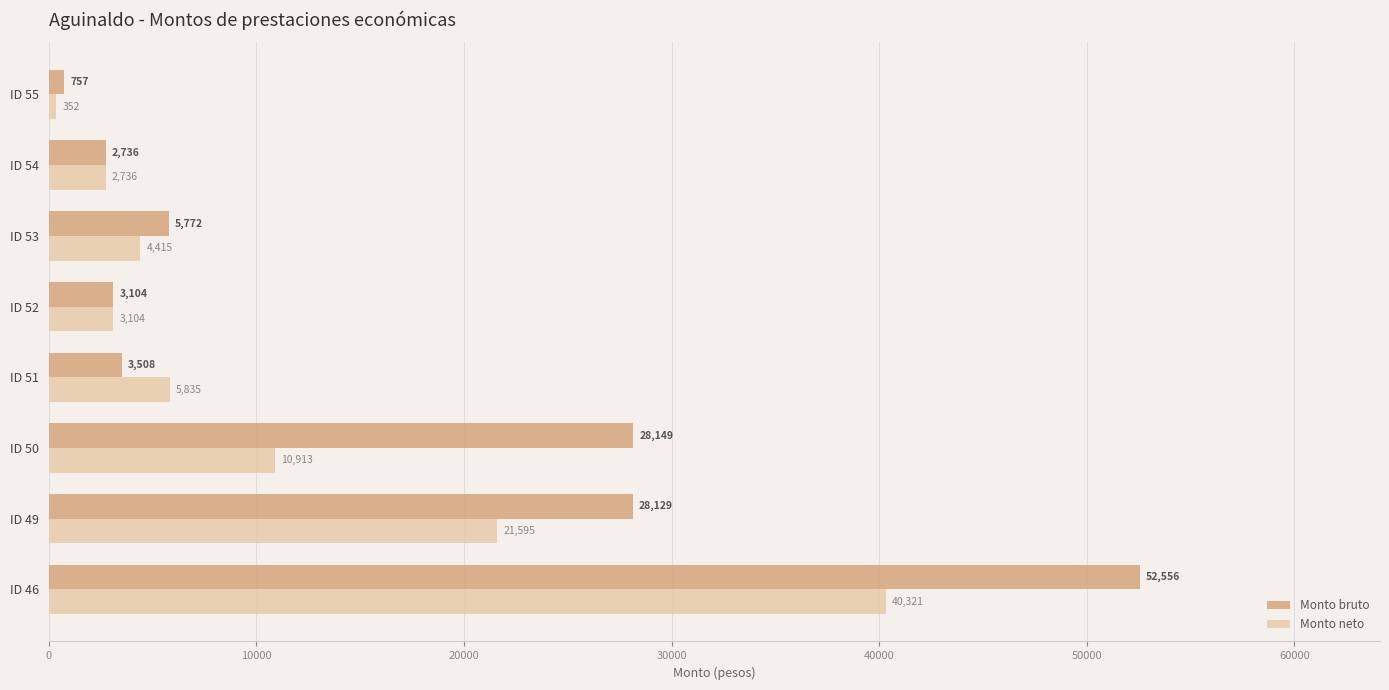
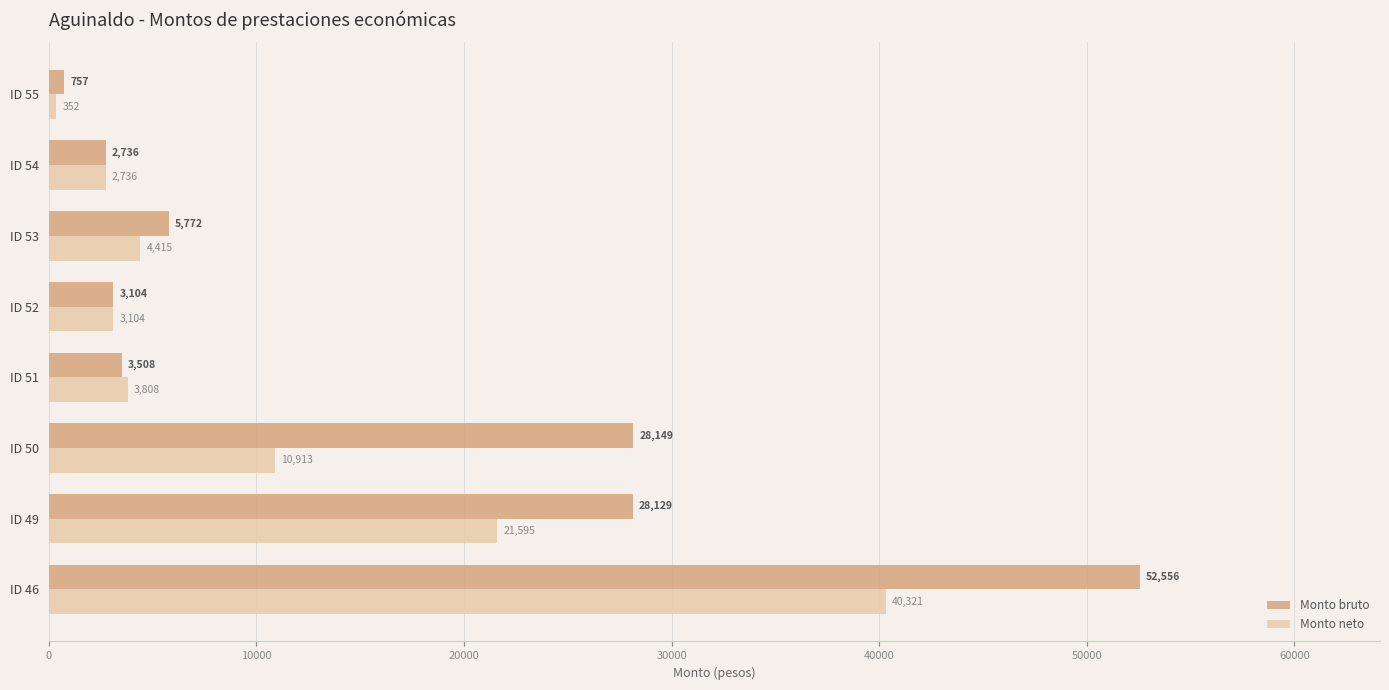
  {
    "Monto bruto": {
      "ID 55": "757",
      "ID 54": "2,736",
      "ID 53": "5,772",
      "ID 52": "3,104",
      "ID 51": "3,508",
      "ID 50": "28,149",
      "ID 49": "28,129",
      "ID 46": "52,556"
    },
    "Monto neto": {
      "ID 55": "352",
      "ID 54": "2,736",
      "ID 53": "4,415",
      "ID 52": "3,104",
-     "ID 51": "5,835",
+     "ID 51": "3,808",
      "ID 50": "10,913",
      "ID 49": "21,595",
      "ID 46": "40,321"
    }
  }
